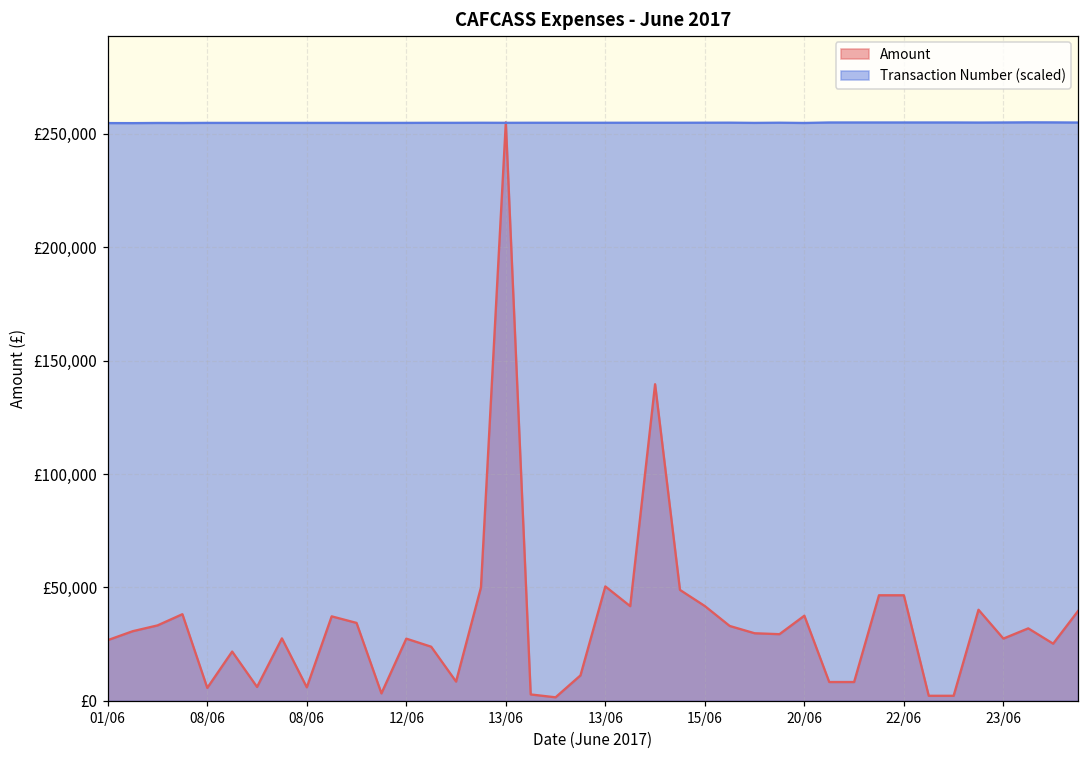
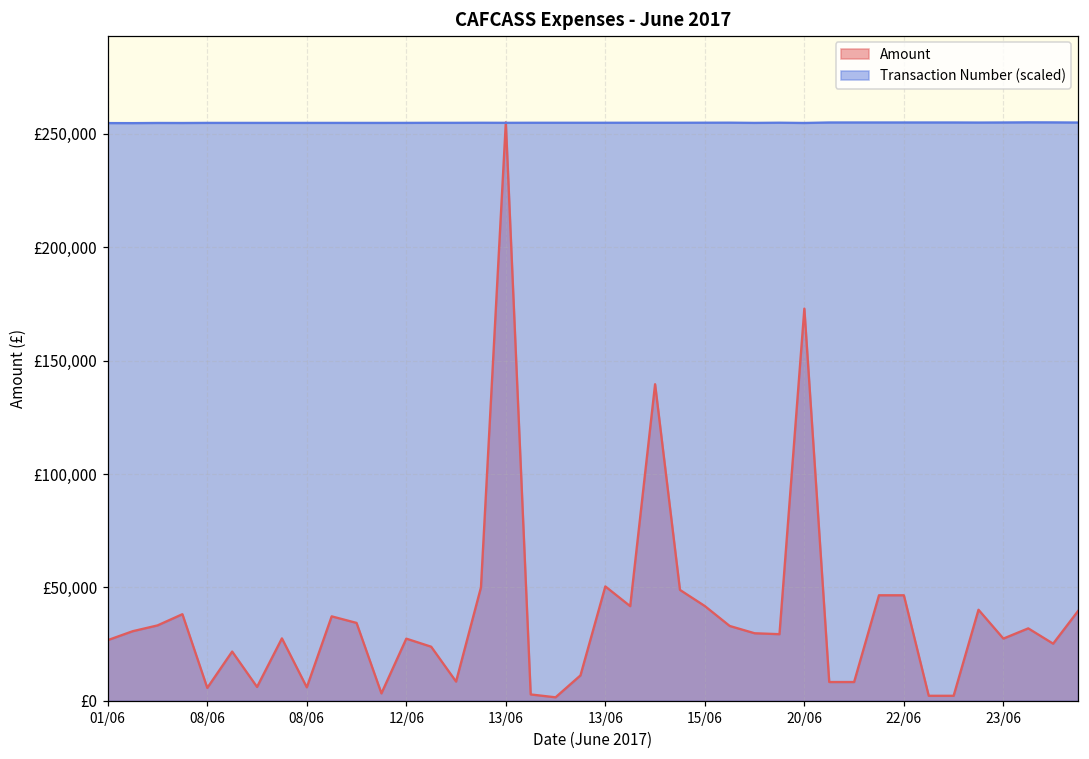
  {
    "Amount": {
      "15/06": "£42,000",
-     "20/06": "£38,000"
+     "20/06": "£173,000"
    },
    "Transaction Number (scaled)": {
      "15/06": "£255,000",
      "20/06": "£255,000"
    }
  }
